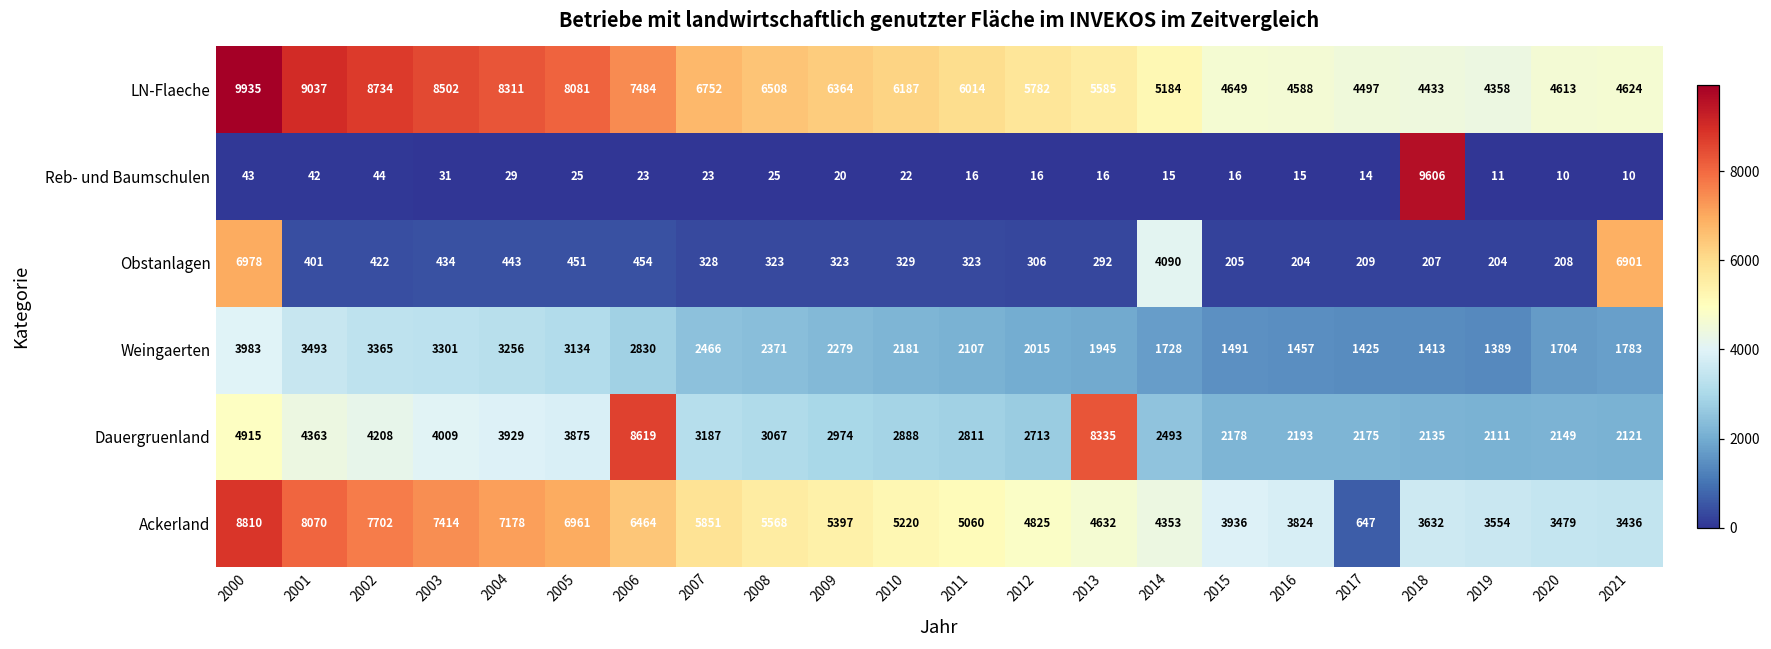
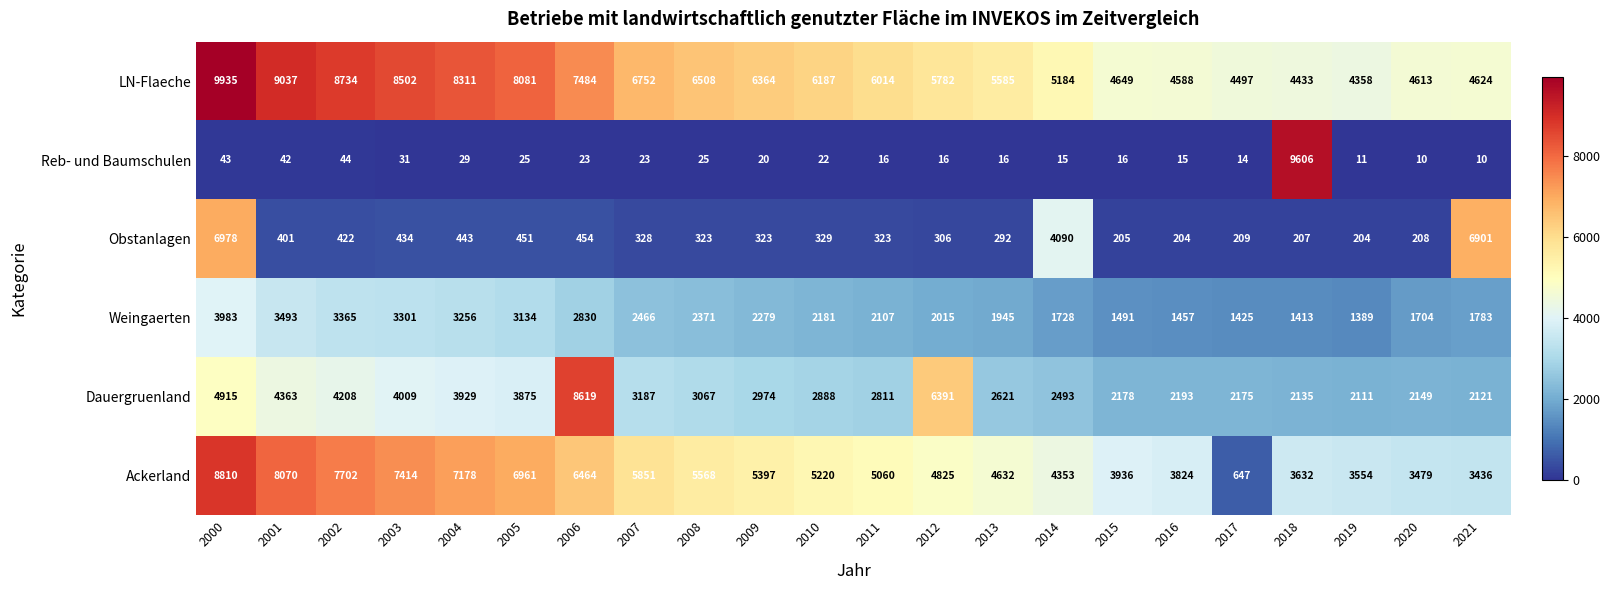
  {
    "LN-Flaeche": {
      "2000": 9935,
      "2001": 9037,
      "2002": 8734,
      "2003": 8502,
      "2004": 8311,
      "2005": 8081,
      "2006": 7484,
      "2007": 6752,
      "2008": 6508,
      "2009": 6364,
      "2010": 6187,
      "2011": 6014,
      "2012": 5782,
      "2013": 5585,
      "2014": 5184,
      "2015": 4649,
      "2016": 4588,
      "2017": 4497,
      "2018": 4433,
      "2019": 4358,
      "2020": 4613,
      "2021": 4624
    },
    "Reb- und Baumschulen": {
      "2000": 43,
      "2001": 42,
      "2002": 44,
      "2003": 31,
      "2004": 29,
      "2005": 25,
      "2006": 23,
      "2007": 23,
      "2008": 25,
      "2009": 20,
      "2010": 22,
      "2011": 16,
      "2012": 16,
      "2013": 16,
      "2014": 15,
      "2015": 16,
      "2016": 15,
      "2017": 14,
      "2018": 9606,
      "2019": 11,
      "2020": 10,
      "2021": 10
    },
    "Obstanlagen": {
      "2000": 6978,
      "2001": 401,
      "2002": 422,
      "2003": 434,
      "2004": 443,
      "2005": 451,
      "2006": 454,
      "2007": 328,
      "2008": 323,
      "2009": 323,
      "2010": 329,
      "2011": 323,
      "2012": 306,
      "2013": 292,
      "2014": 4090,
      "2015": 205,
      "2016": 204,
      "2017": 209,
      "2018": 207,
      "2019": 204,
      "2020": 208,
      "2021": 6901
    },
    "Weingaerten": {
      "2000": 3983,
      "2001": 3493,
      "2002": 3365,
      "2003": 3301,
      "2004": 3256,
      "2005": 3134,
      "2006": 2830,
      "2007": 2466,
      "2008": 2371,
      "2009": 2279,
      "2010": 2181,
      "2011": 2107,
      "2012": 2015,
      "2013": 1945,
      "2014": 1728,
      "2015": 1491,
      "2016": 1457,
      "2017": 1425,
      "2018": 1413,
      "2019": 1389,
      "2020": 1704,
      "2021": 1783
    },
    "Dauergruenland": {
      "2000": 4915,
      "2001": 4363,
      "2002": 4208,
      "2003": 4009,
      "2004": 3929,
      "2005": 3875,
      "2006": 8619,
      "2007": 3187,
      "2008": 3067,
      "2009": 2974,
      "2010": 2888,
      "2011": 2811,
-     "2012": 2713,
-     "2013": 8335,
+     "2012": 6391,
+     "2013": 2621,
      "2014": 2493,
      "2015": 2178,
      "2016": 2193,
      "2017": 2175,
      "2018": 2135,
      "2019": 2111,
      "2020": 2149,
      "2021": 2121
    },
    "Ackerland": {
      "2000": 8810,
      "2001": 8070,
      "2002": 7702,
      "2003": 7414,
      "2004": 7178,
      "2005": 6961,
      "2006": 6464,
      "2007": 5851,
      "2008": 5568,
      "2009": 5397,
      "2010": 5220,
      "2011": 5060,
      "2012": 4825,
      "2013": 4632,
      "2014": 4353,
      "2015": 3936,
      "2016": 3824,
      "2017": 647,
      "2018": 3632,
      "2019": 3554,
      "2020": 3479,
      "2021": 3436
    }
  }
